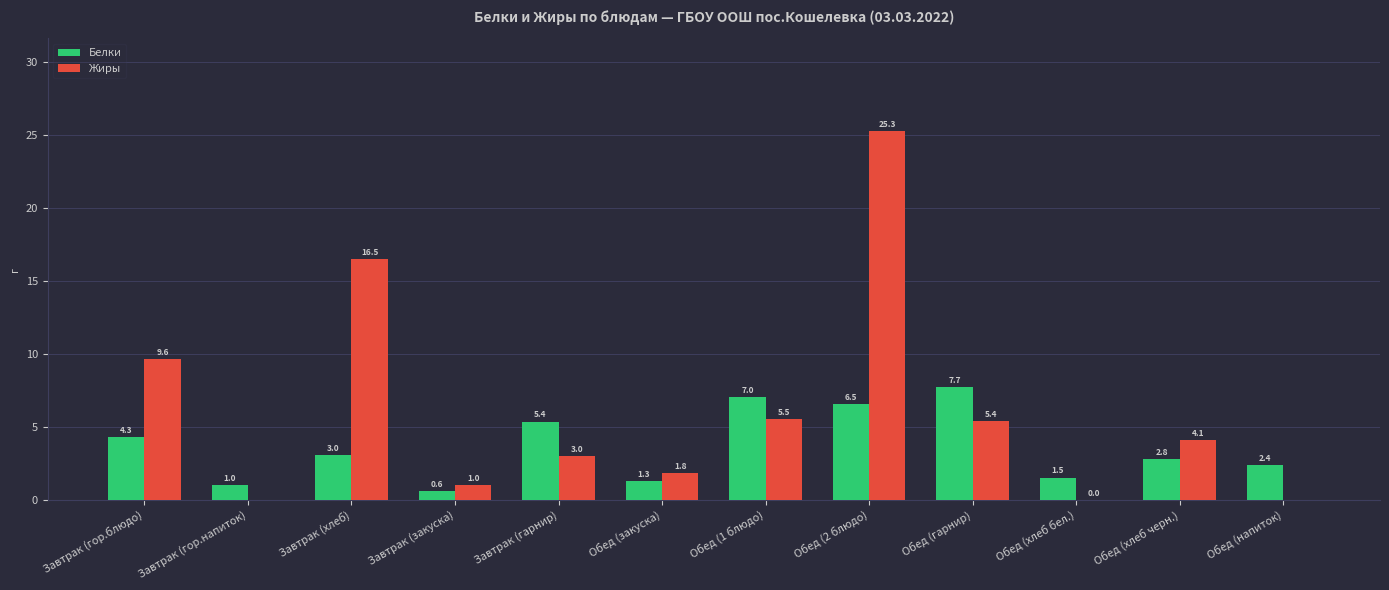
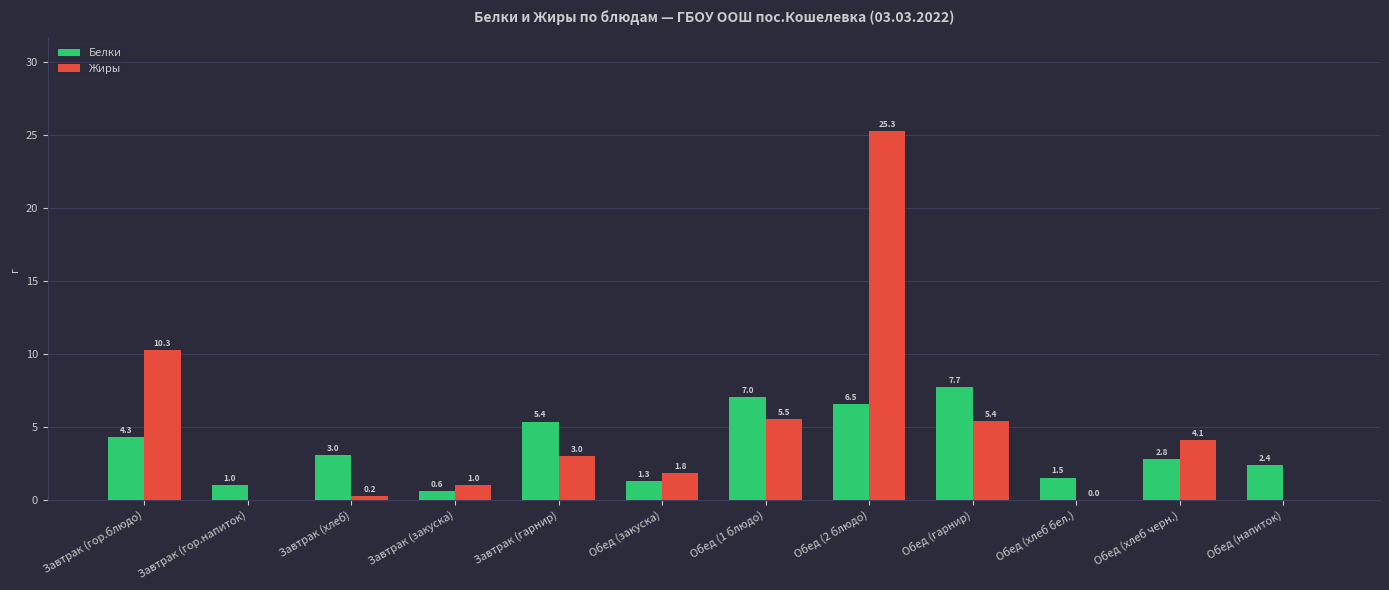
  {
    "Белки": {
      "Завтрак (гор.блюдо)": 4.3,
      "Завтрак (гор.напиток)": 1.0,
      "Завтрак (хлеб)": 3.0,
      "Завтрак (закуска)": 0.6,
      "Завтрак (гарнир)": 5.4,
      "Обед (закуска)": 1.3,
      "Обед (1 блюдо)": 7.0,
      "Обед (2 блюдо)": 6.5,
      "Обед (гарнир)": 7.7,
      "Обед (хлеб бел.)": 1.5,
      "Обед (хлеб черн.)": 2.8,
      "Обед (напиток)": 2.4
    },
    "Жиры": {
-     "Завтрак (гор.блюдо)": 9.6,
-     "Завтрак (хлеб)": 16.5,
+     "Завтрак (гор.блюдо)": 10.3,
+     "Завтрак (хлеб)": 0.2,
      "Завтрак (закуска)": 1.0,
      "Завтрак (гарнир)": 3.0,
      "Обед (закуска)": 1.8,
      "Обед (1 блюдо)": 5.5,
      "Обед (2 блюдо)": 25.3,
      "Обед (гарнир)": 5.4,
      "Обед (хлеб бел.)": 0.0,
      "Обед (хлеб черн.)": 4.1
    }
  }
